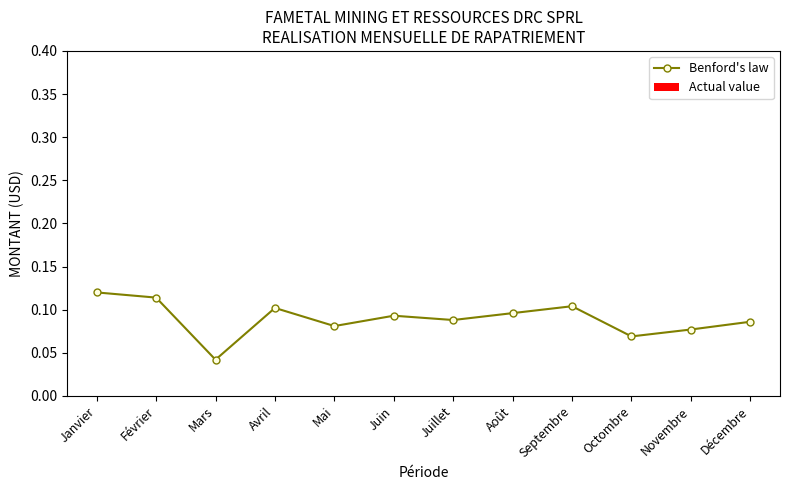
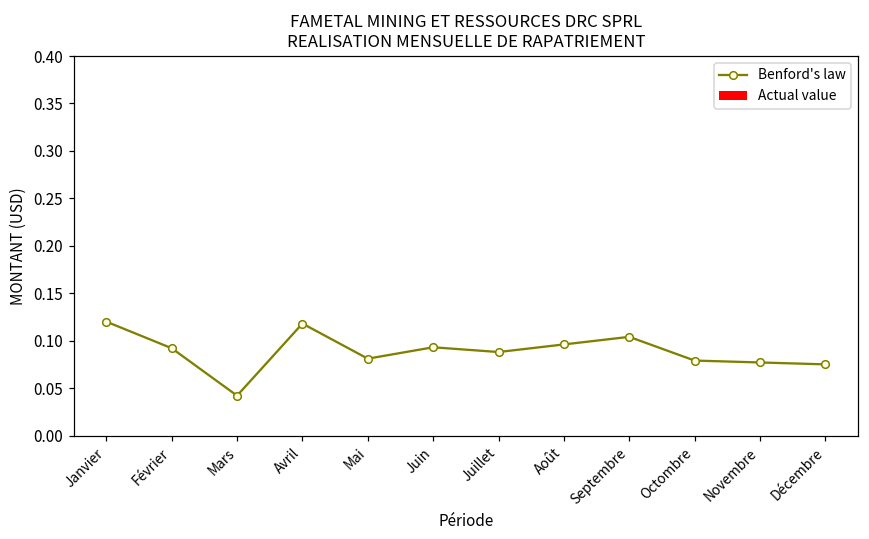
  {
    "Benford's law": {
      "Janvier": 0.12,
-     "Février": 0.11,
+     "Février": 0.09,
      "Mars": 0.04,
-     "Avril": 0.10,
+     "Avril": 0.12,
      "Mai": 0.08,
      "Juin": 0.09,
      "Juillet": 0.09,
      "Août": 0.10,
      "Septembre": 0.10,
-     "Octombre": 0.07,
+     "Octombre": 0.08,
      "Novembre": 0.08,
-     "Décembre": 0.09
+     "Décembre": 0.08
    },
    "Actual value": {
      "Janvier": 0.00,
      "Février": 0.00,
      "Mars": 0.00,
      "Avril": 0.00,
      "Mai": 0.00,
      "Juin": 0.00,
      "Juillet": 0.00,
      "Août": 0.00,
      "Septembre": 0.00,
      "Octombre": 0.00,
      "Novembre": 0.00,
      "Décembre": 0.00
    }
  }
